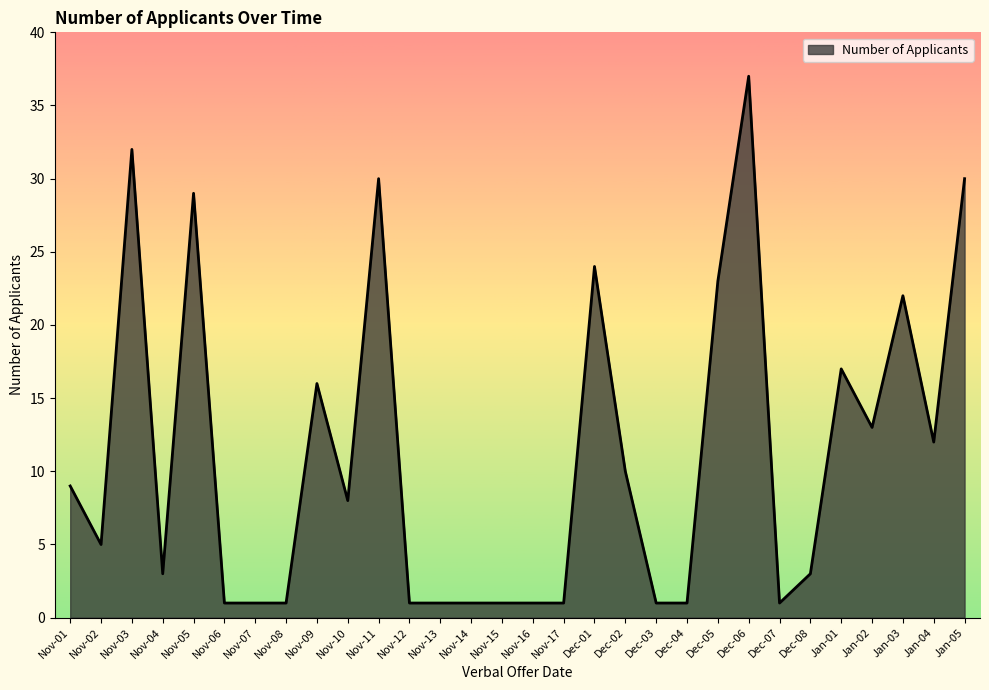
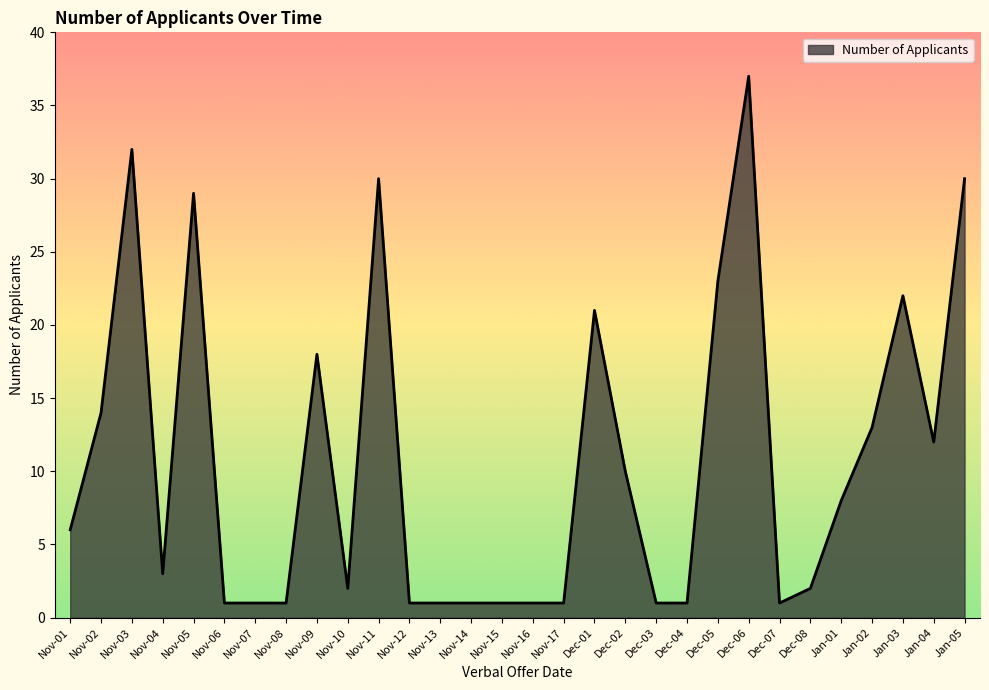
  {
-   "Nov-01": 9,
-   "Nov-02": 5,
+   "Nov-01": 6,
+   "Nov-02": 14,
    "Nov-03": 32,
    "Nov-04": 3,
    "Nov-05": 29,
    "Nov-06": 1,
    "Nov-07": 1,
    "Nov-08": 1,
-   "Nov-09": 16,
-   "Nov-10": 8,
+   "Nov-09": 18,
+   "Nov-10": 2,
    "Nov-11": 30,
    "Nov-12": 1,
    "Nov-13": 1,
    "Nov-14": 1,
    "Nov-15": 1,
    "Nov-16": 1,
    "Nov-17": 1,
-   "Dec-01": 24,
+   "Dec-01": 21,
    "Dec-02": 10,
    "Dec-03": 1,
    "Dec-04": 1,
    "Dec-05": 23,
    "Dec-06": 37,
    "Dec-07": 1,
-   "Dec-08": 3,
-   "Jan-01": 17,
+   "Dec-08": 2,
+   "Jan-01": 8,
    "Jan-02": 13,
    "Jan-03": 22,
    "Jan-04": 12,
    "Jan-05": 30
  }
